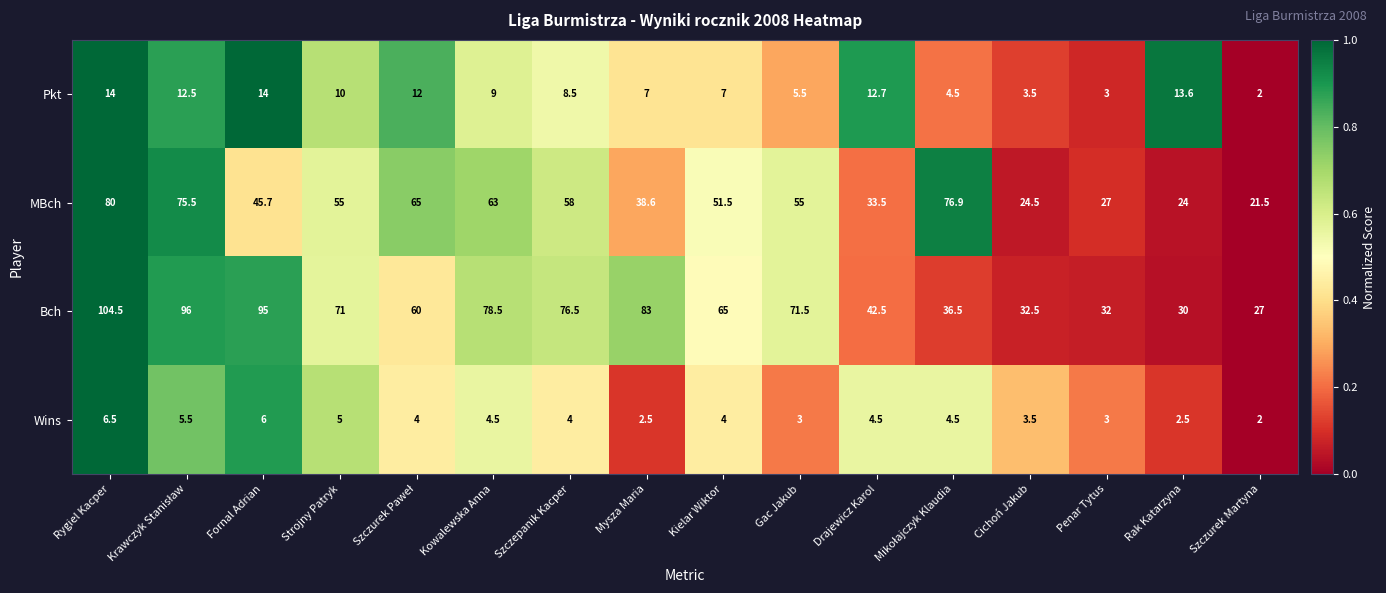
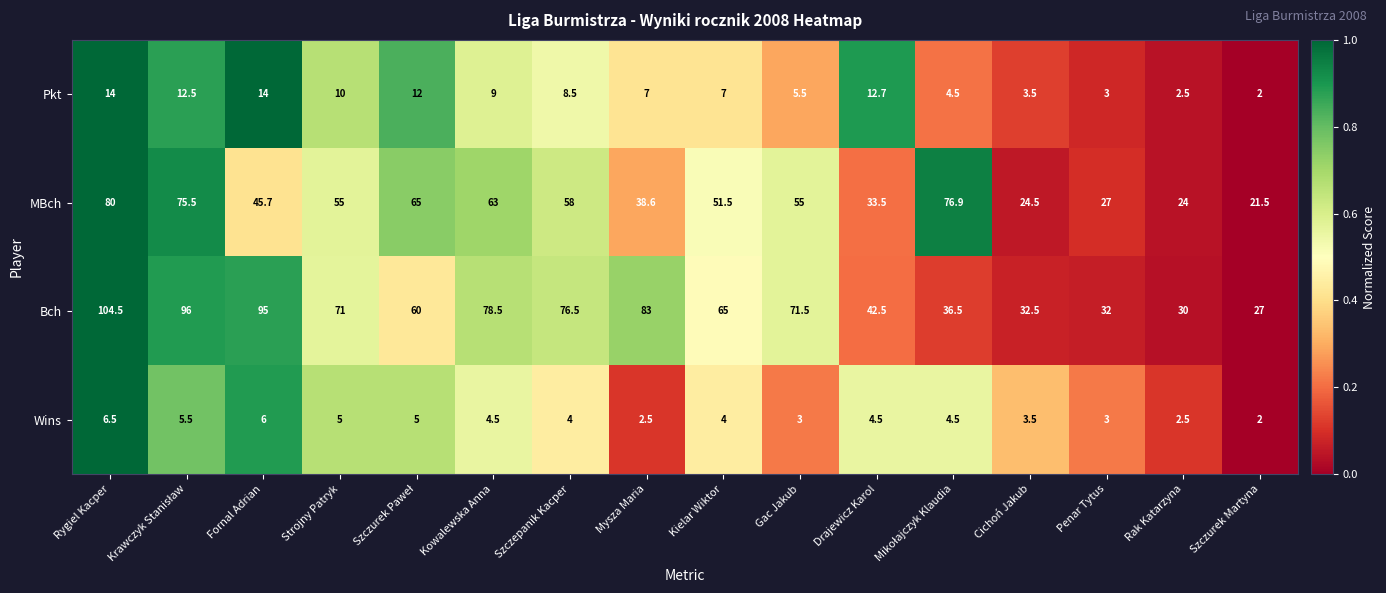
  {
    "Pkt": {
      "Rygiel Kacper": 14,
      "Krawczyk Stanisław": 12.5,
      "Fornal Adrian": 14,
      "Strojny Patryk": 10,
      "Szczurek Paweł": 12,
      "Kowalewska Anna": 9,
      "Szczepanik Kacper": 8.5,
      "Mysza Maria": 7,
      "Kielar Wiktor": 7,
      "Gac Jakub": 5.5,
      "Drajewicz Karol": 12.7,
      "Mikołajczyk Klaudia": 4.5,
      "Cichoń Jakub": 3.5,
      "Penar Tytus": 3,
-     "Rak Katarzyna": 13.6,
+     "Rak Katarzyna": 2.5,
      "Szczurek Martyna": 2
    },
    "MBch": {
      "Rygiel Kacper": 80,
      "Krawczyk Stanisław": 75.5,
      "Fornal Adrian": 45.7,
      "Strojny Patryk": 55,
      "Szczurek Paweł": 65,
      "Kowalewska Anna": 63,
      "Szczepanik Kacper": 58,
      "Mysza Maria": 38.6,
      "Kielar Wiktor": 51.5,
      "Gac Jakub": 55,
      "Drajewicz Karol": 33.5,
      "Mikołajczyk Klaudia": 76.9,
      "Cichoń Jakub": 24.5,
      "Penar Tytus": 27,
      "Rak Katarzyna": 24,
      "Szczurek Martyna": 21.5
    },
    "Bch": {
      "Rygiel Kacper": 104.5,
      "Krawczyk Stanisław": 96,
      "Fornal Adrian": 95,
      "Strojny Patryk": 71,
      "Szczurek Paweł": 60,
      "Kowalewska Anna": 78.5,
      "Szczepanik Kacper": 76.5,
      "Mysza Maria": 83,
      "Kielar Wiktor": 65,
      "Gac Jakub": 71.5,
      "Drajewicz Karol": 42.5,
      "Mikołajczyk Klaudia": 36.5,
      "Cichoń Jakub": 32.5,
      "Penar Tytus": 32,
      "Rak Katarzyna": 30,
      "Szczurek Martyna": 27
    },
    "Wins": {
      "Rygiel Kacper": 6.5,
      "Krawczyk Stanisław": 5.5,
      "Fornal Adrian": 6,
      "Strojny Patryk": 5,
-     "Szczurek Paweł": 4,
+     "Szczurek Paweł": 5,
      "Kowalewska Anna": 4.5,
      "Szczepanik Kacper": 4,
      "Mysza Maria": 2.5,
      "Kielar Wiktor": 4,
      "Gac Jakub": 3,
      "Drajewicz Karol": 4.5,
      "Mikołajczyk Klaudia": 4.5,
      "Cichoń Jakub": 3.5,
      "Penar Tytus": 3,
      "Rak Katarzyna": 2.5,
      "Szczurek Martyna": 2
    }
  }
